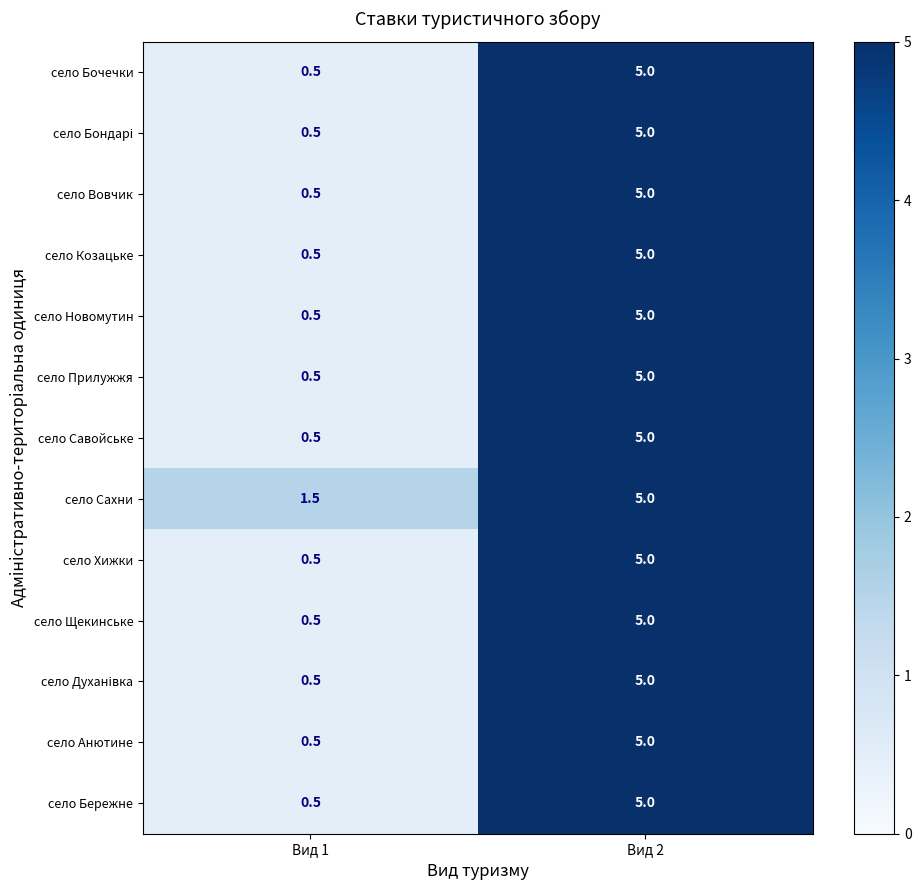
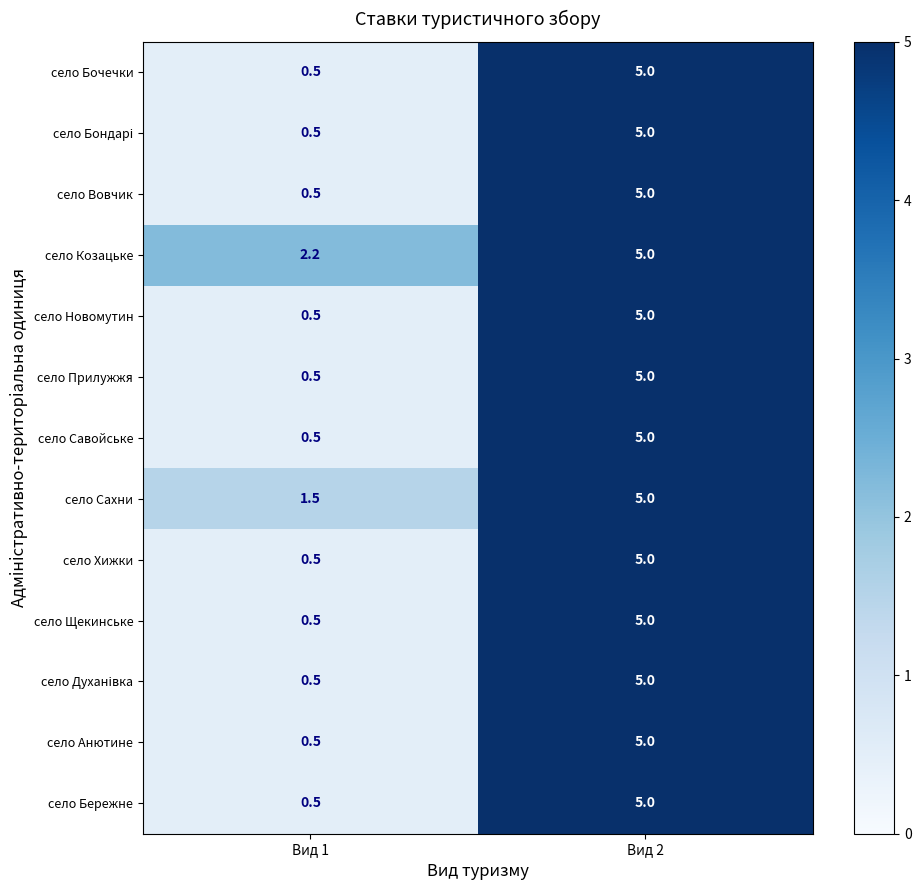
  {
    "село Бочечки": {
      "Вид 1": 0.5,
      "Вид 2": 5.0
    },
    "село Бондарі": {
      "Вид 1": 0.5,
      "Вид 2": 5.0
    },
    "село Вовчик": {
      "Вид 1": 0.5,
      "Вид 2": 5.0
    },
    "село Козацьке": {
-     "Вид 1": 0.5,
+     "Вид 1": 2.2,
      "Вид 2": 5.0
    },
    "село Новомутин": {
      "Вид 1": 0.5,
      "Вид 2": 5.0
    },
    "село Прилужжя": {
      "Вид 1": 0.5,
      "Вид 2": 5.0
    },
    "село Савойське": {
      "Вид 1": 0.5,
      "Вид 2": 5.0
    },
    "село Сахни": {
      "Вид 1": 1.5,
      "Вид 2": 5.0
    },
    "село Хижки": {
      "Вид 1": 0.5,
      "Вид 2": 5.0
    },
    "село Щекинське": {
      "Вид 1": 0.5,
      "Вид 2": 5.0
    },
    "село Духанівка": {
      "Вид 1": 0.5,
      "Вид 2": 5.0
    },
    "село Анютине": {
      "Вид 1": 0.5,
      "Вид 2": 5.0
    },
    "село Бережне": {
      "Вид 1": 0.5,
      "Вид 2": 5.0
    }
  }
